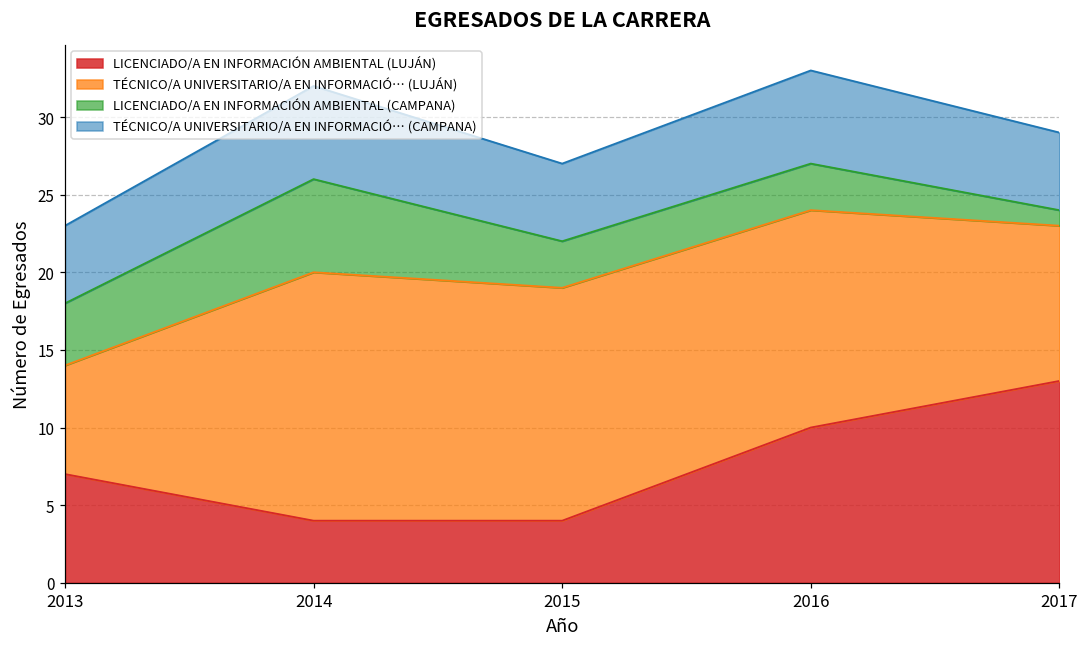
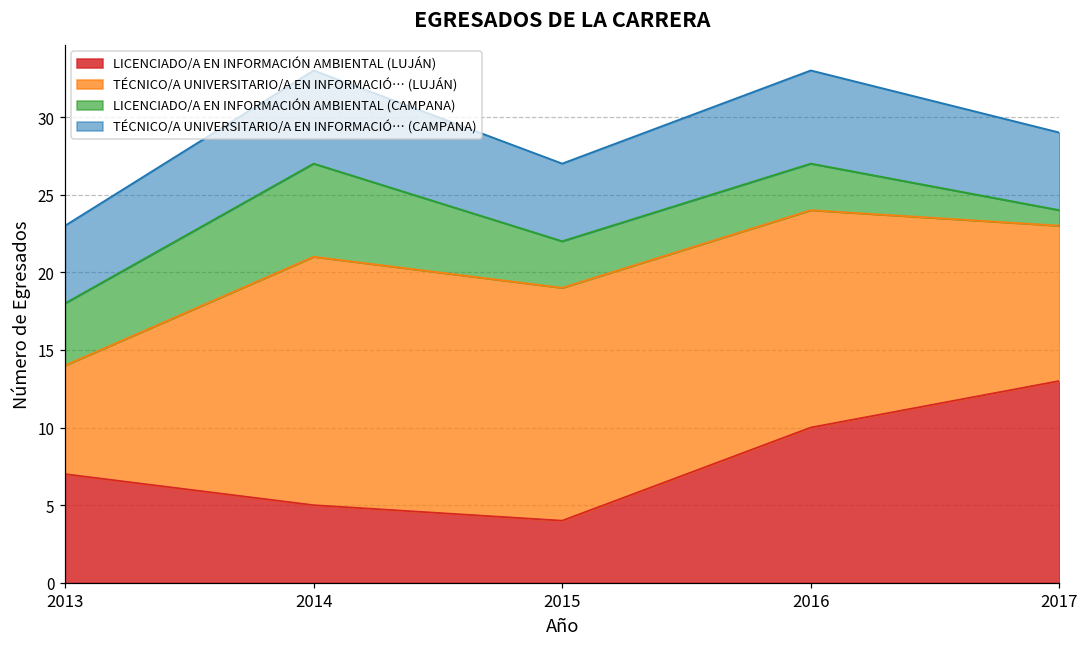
  {
    "LICENCIADO/A EN INFORMACIÓN AMBIENTAL (LUJÁN)": {
      "2013": 7,
-     "2014": 4,
+     "2014": 5,
      "2015": 4,
      "2016": 10,
      "2017": 13
    },
    "TÉCNICO/A UNIVERSITARIO/A EN INFORMACIÓ… (LUJÁN)": {
      "2013": 7,
      "2014": 16,
      "2015": 15,
      "2016": 14,
      "2017": 10
    },
    "LICENCIADO/A EN INFORMACIÓN AMBIENTAL (CAMPANA)": {
      "2013": 4,
      "2014": 6,
      "2015": 3,
      "2016": 3,
      "2017": 1
    },
    "TÉCNICO/A UNIVERSITARIO/A EN INFORMACIÓ… (CAMPANA)": {
      "2013": 5,
      "2015": 5,
      "2016": 6,
      "2017": 5
    }
  }
